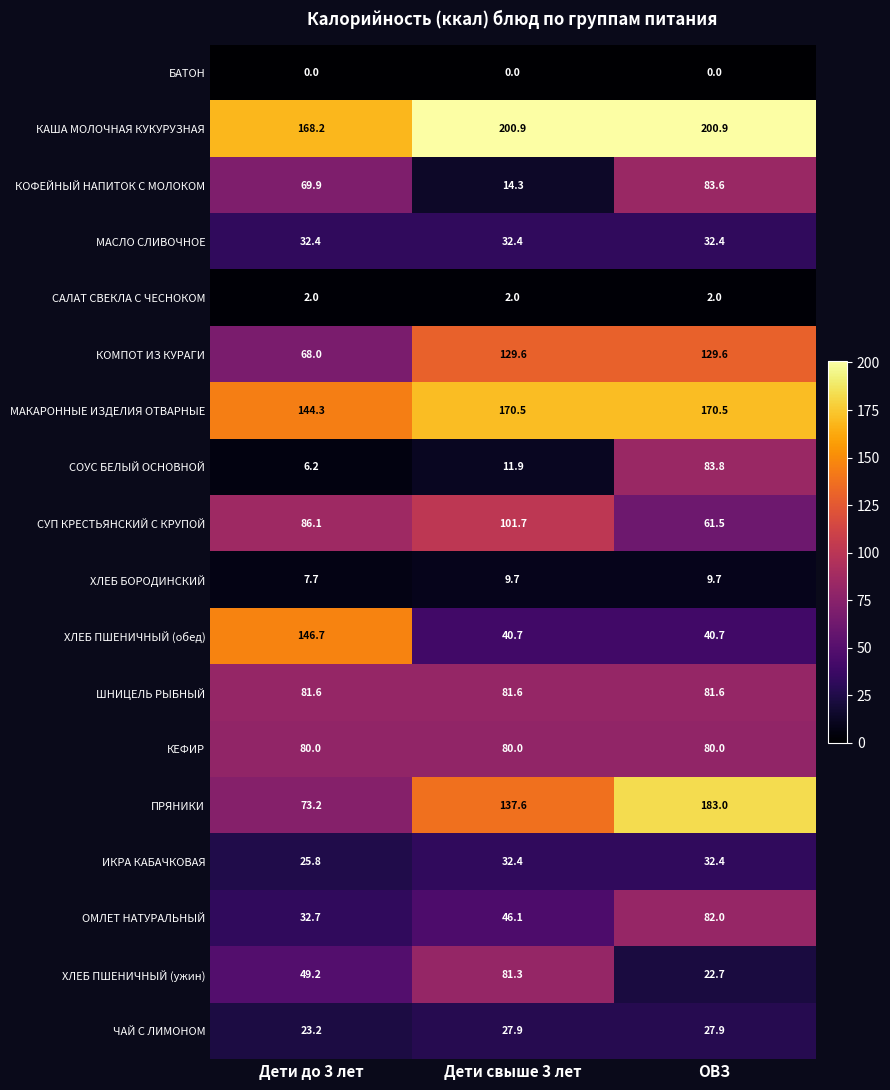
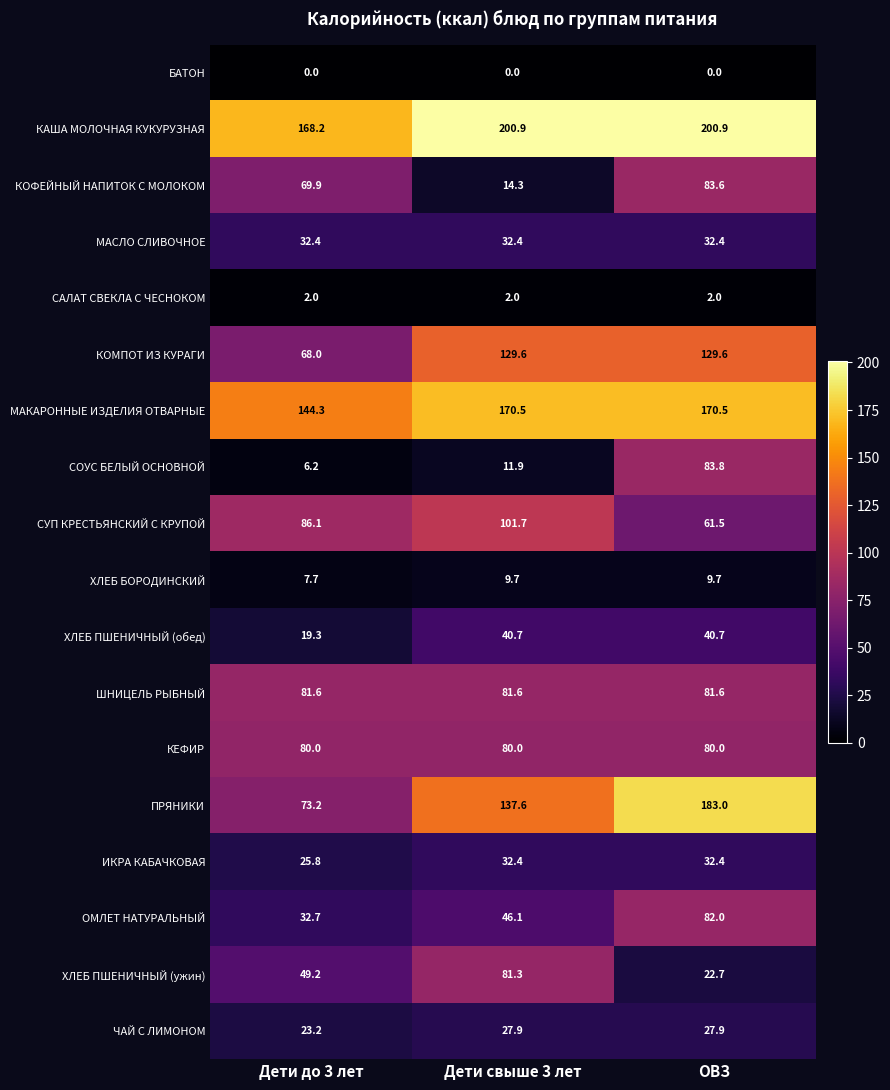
  {
    "БАТОН": {
      "Дети до 3 лет": 0.0,
      "Дети свыше 3 лет": 0.0,
      "ОВЗ": 0.0
    },
    "КАША МОЛОЧНАЯ КУКУРУЗНАЯ": {
      "Дети до 3 лет": 168.2,
      "Дети свыше 3 лет": 200.9,
      "ОВЗ": 200.9
    },
    "КОФЕЙНЫЙ НАПИТОК С МОЛОКОМ": {
      "Дети до 3 лет": 69.9,
      "Дети свыше 3 лет": 14.3,
      "ОВЗ": 83.6
    },
    "МАСЛО СЛИВОЧНОЕ": {
      "Дети до 3 лет": 32.4,
      "Дети свыше 3 лет": 32.4,
      "ОВЗ": 32.4
    },
    "САЛАТ СВЕКЛА С ЧЕСНОКОМ": {
      "Дети до 3 лет": 2.0,
      "Дети свыше 3 лет": 2.0,
      "ОВЗ": 2.0
    },
    "КОМПОТ ИЗ КУРАГИ": {
      "Дети до 3 лет": 68.0,
      "Дети свыше 3 лет": 129.6,
      "ОВЗ": 129.6
    },
    "МАКАРОННЫЕ ИЗДЕЛИЯ ОТВАРНЫЕ": {
      "Дети до 3 лет": 144.3,
      "Дети свыше 3 лет": 170.5,
      "ОВЗ": 170.5
    },
    "СОУС БЕЛЫЙ ОСНОВНОЙ": {
      "Дети до 3 лет": 6.2,
      "Дети свыше 3 лет": 11.9,
      "ОВЗ": 83.8
    },
    "СУП КРЕСТЬЯНСКИЙ С КРУПОЙ": {
      "Дети до 3 лет": 86.1,
      "Дети свыше 3 лет": 101.7,
      "ОВЗ": 61.5
    },
    "ХЛЕБ БОРОДИНСКИЙ": {
      "Дети до 3 лет": 7.7,
      "Дети свыше 3 лет": 9.7,
      "ОВЗ": 9.7
    },
    "ХЛЕБ ПШЕНИЧНЫЙ (обед)": {
-     "Дети до 3 лет": 146.7,
+     "Дети до 3 лет": 19.3,
      "Дети свыше 3 лет": 40.7,
      "ОВЗ": 40.7
    },
    "ШНИЦЕЛЬ РЫБНЫЙ": {
      "Дети до 3 лет": 81.6,
      "Дети свыше 3 лет": 81.6,
      "ОВЗ": 81.6
    },
    "КЕФИР": {
      "Дети до 3 лет": 80.0,
      "Дети свыше 3 лет": 80.0,
      "ОВЗ": 80.0
    },
    "ПРЯНИКИ": {
      "Дети до 3 лет": 73.2,
      "Дети свыше 3 лет": 137.6,
      "ОВЗ": 183.0
    },
    "ИКРА КАБАЧКОВАЯ": {
      "Дети до 3 лет": 25.8,
      "Дети свыше 3 лет": 32.4,
      "ОВЗ": 32.4
    },
    "ОМЛЕТ НАТУРАЛЬНЫЙ": {
      "Дети до 3 лет": 32.7,
      "Дети свыше 3 лет": 46.1,
      "ОВЗ": 82.0
    },
    "ХЛЕБ ПШЕНИЧНЫЙ (ужин)": {
      "Дети до 3 лет": 49.2,
      "Дети свыше 3 лет": 81.3,
      "ОВЗ": 22.7
    },
    "ЧАЙ С ЛИМОНОМ": {
      "Дети до 3 лет": 23.2,
      "Дети свыше 3 лет": 27.9,
      "ОВЗ": 27.9
    }
  }
